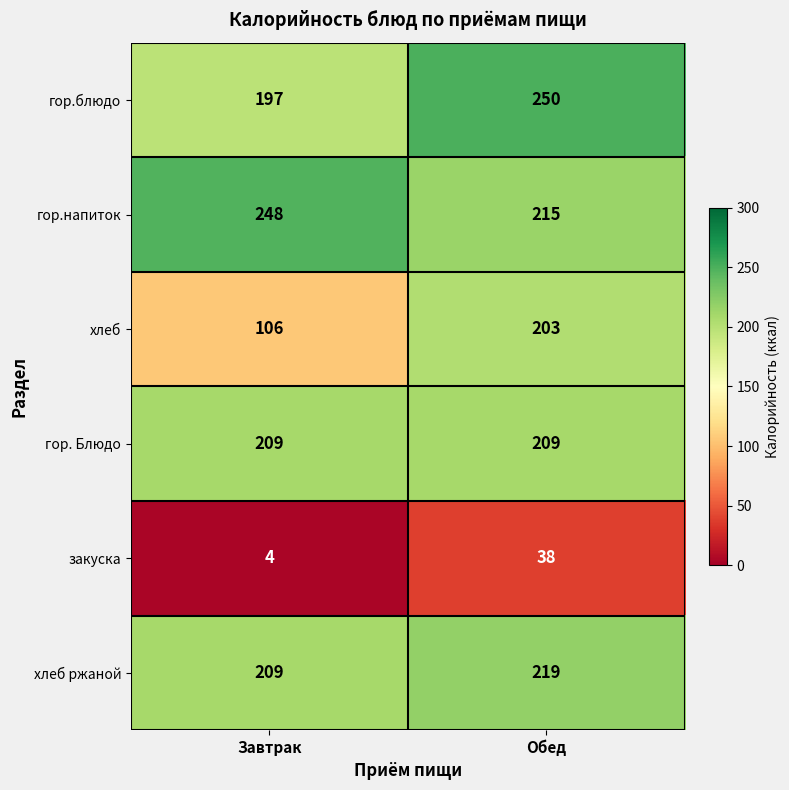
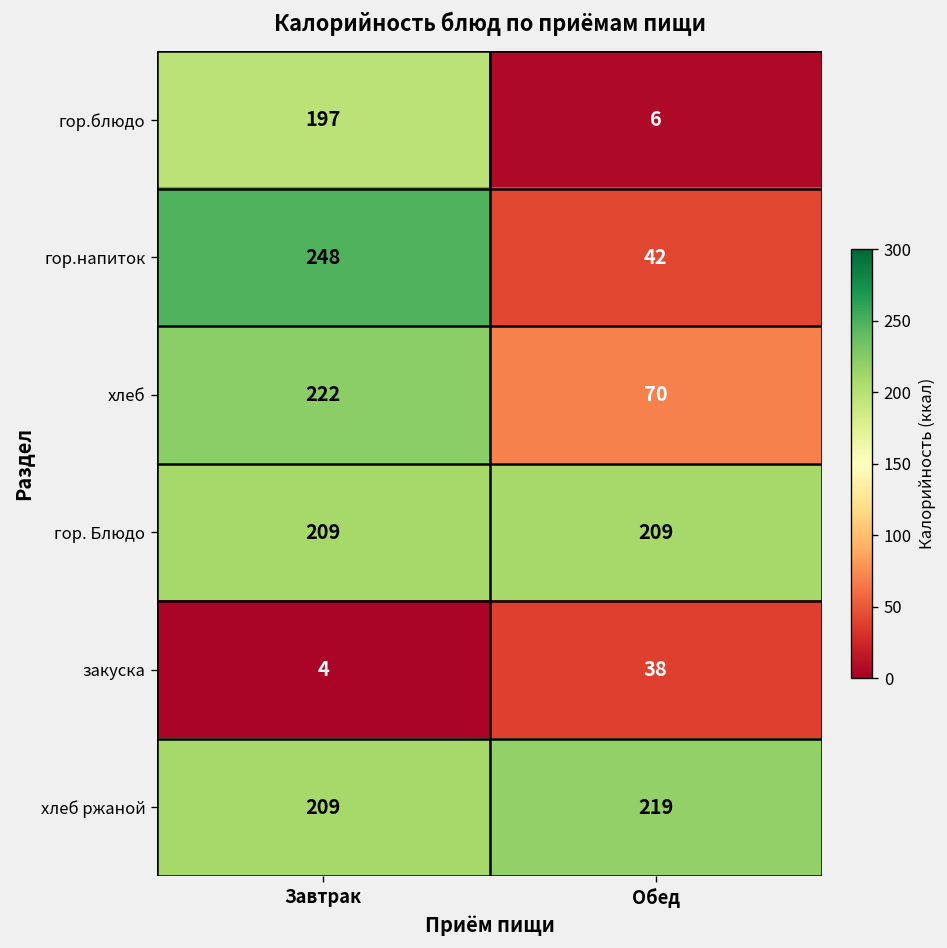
  {
    "гор.блюдо": {
      "Завтрак": 197,
-     "Обед": 250
+     "Обед": 6
    },
    "гор.напиток": {
      "Завтрак": 248,
-     "Обед": 215
+     "Обед": 42
    },
    "хлеб": {
-     "Завтрак": 106,
-     "Обед": 203
+     "Завтрак": 222,
+     "Обед": 70
    },
    "гор. Блюдо": {
      "Завтрак": 209,
      "Обед": 209
    },
    "закуска": {
      "Завтрак": 4,
      "Обед": 38
    },
    "хлеб ржаной": {
      "Завтрак": 209,
      "Обед": 219
    }
  }
